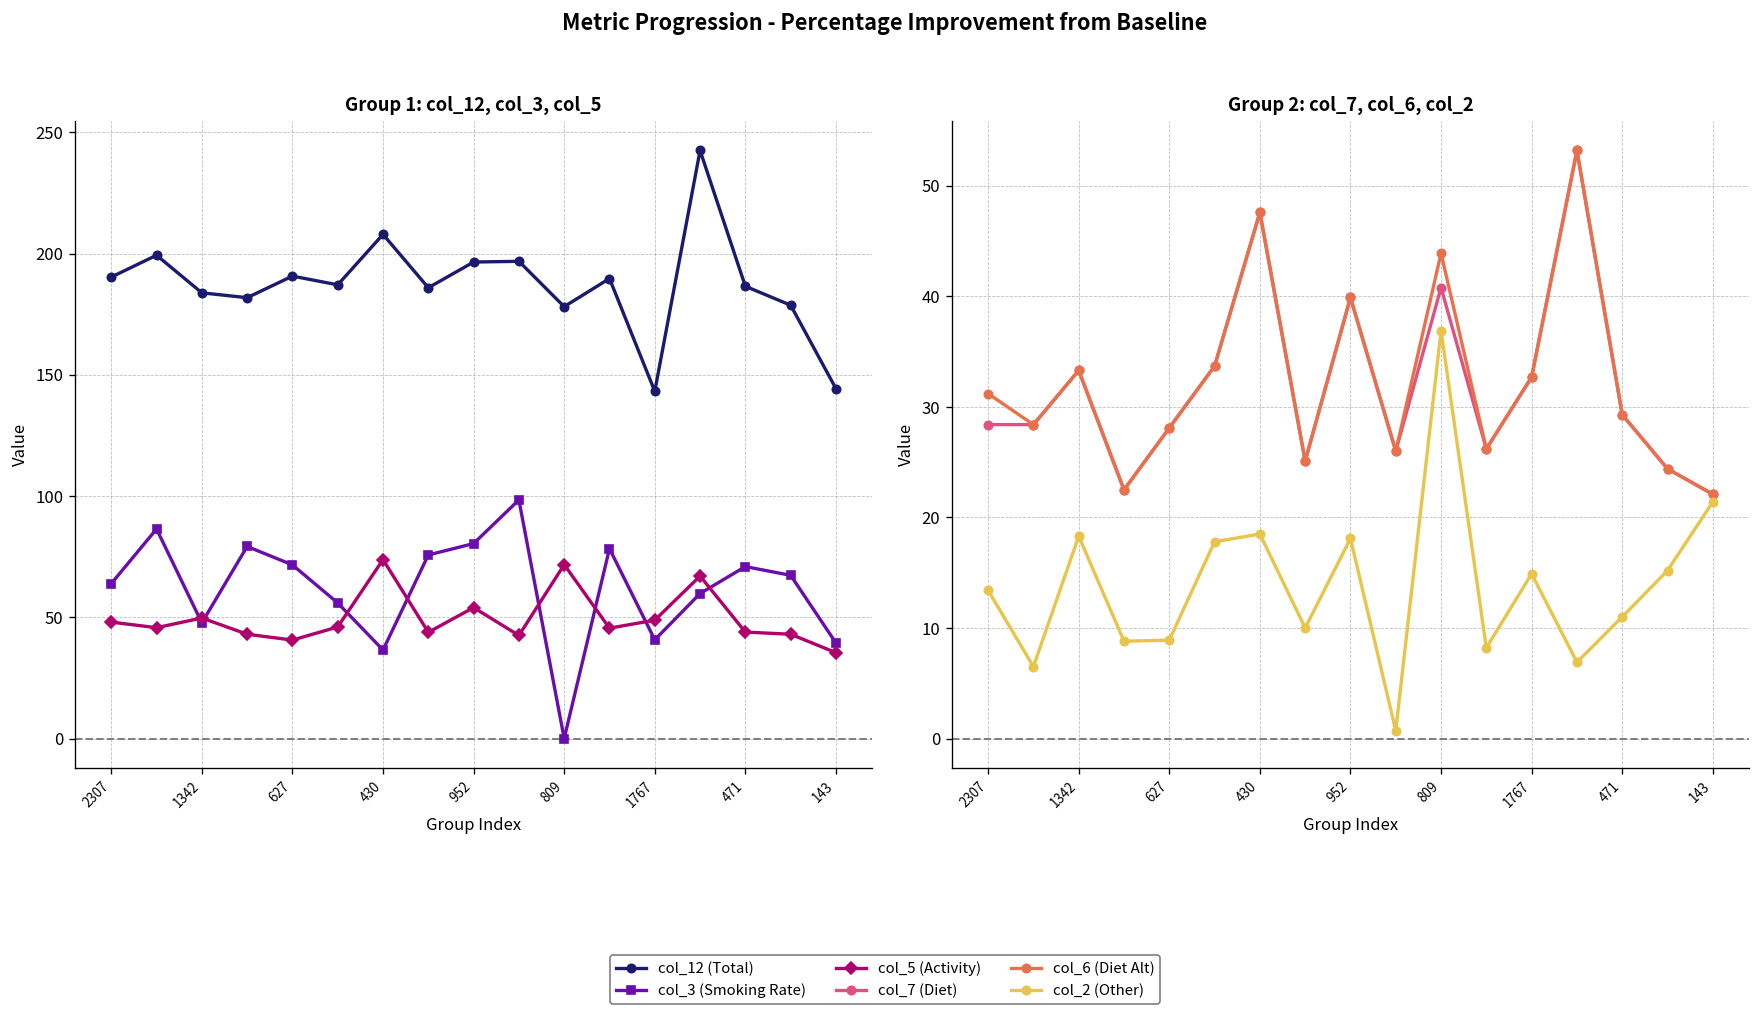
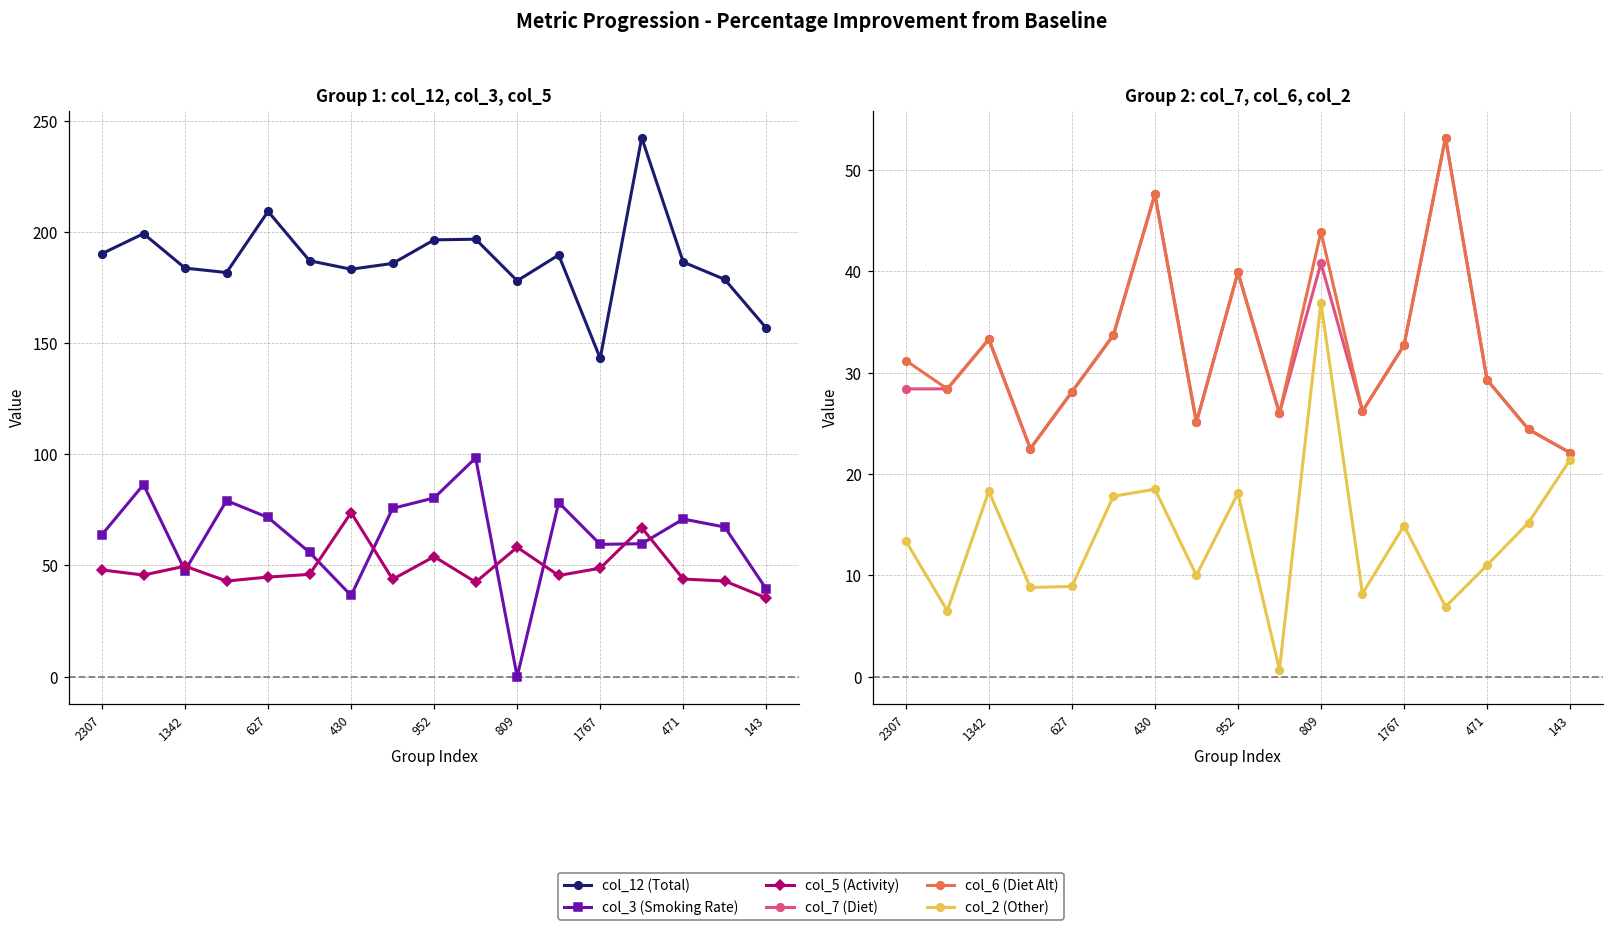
  {
    "Group 1: col_12, col_3, col_5": {
      "col_12 (Total)": {
        "2307": 190,
        "1342": 184,
-       "627": 191,
-       "430": 208,
+       "627": 209,
+       "430": 183,
        "952": 197,
        "809": 178,
        "1767": 143,
        "471": 187,
-       "143": 144
+       "143": 157
      },
      "col_3 (Smoking Rate)": {
        "2307": 64,
        "1342": 48,
        "627": 72,
        "430": 37,
        "952": 80,
        "809": 0,
-       "1767": 41,
+       "1767": 60,
        "471": 71,
        "143": 39
      },
      "col_5 (Activity)": {
        "2307": 48,
        "1342": 50,
-       "627": 41,
+       "627": 45,
        "430": 74,
        "952": 54,
-       "809": 72,
+       "809": 58,
        "1767": 49,
        "471": 44,
        "143": 35
      }
    },
    "Group 2: col_7, col_6, col_2": {
      "col_7 (Diet)": {
        "2307": 28,
        "809": 41
      },
      "col_6 (Diet Alt)": {
        "2307": 31,
        "809": 44
      },
      "col_2 (Other)": {
        "2307": 13,
        "1342": 18,
        "627": 9,
        "430": 19,
        "952": 18,
        "809": 37,
        "1767": 15,
        "471": 11,
        "143": 21
      }
    }
  }
